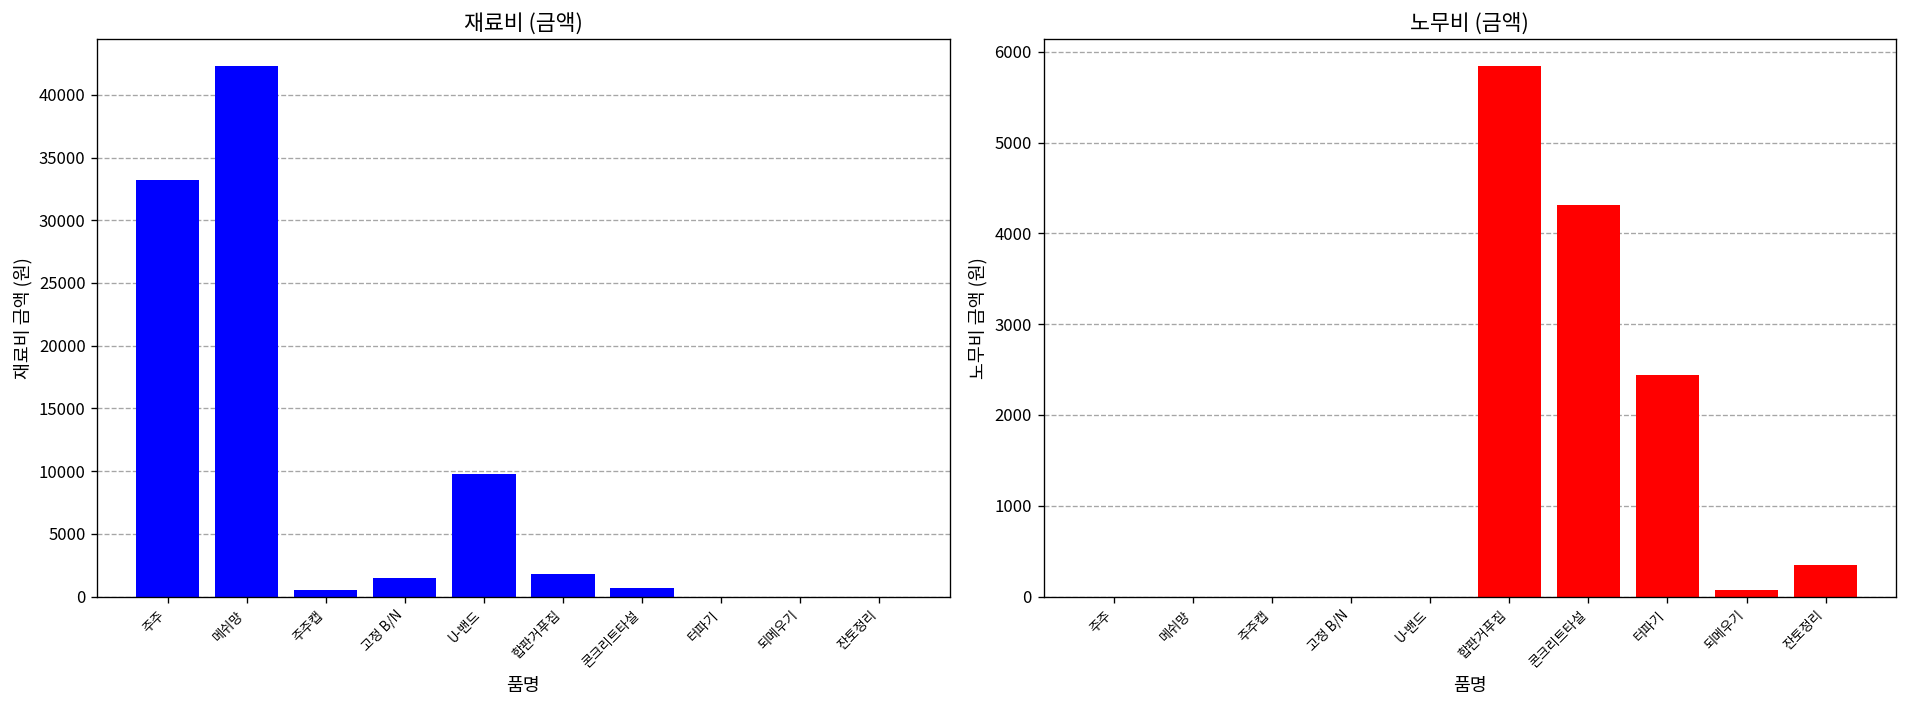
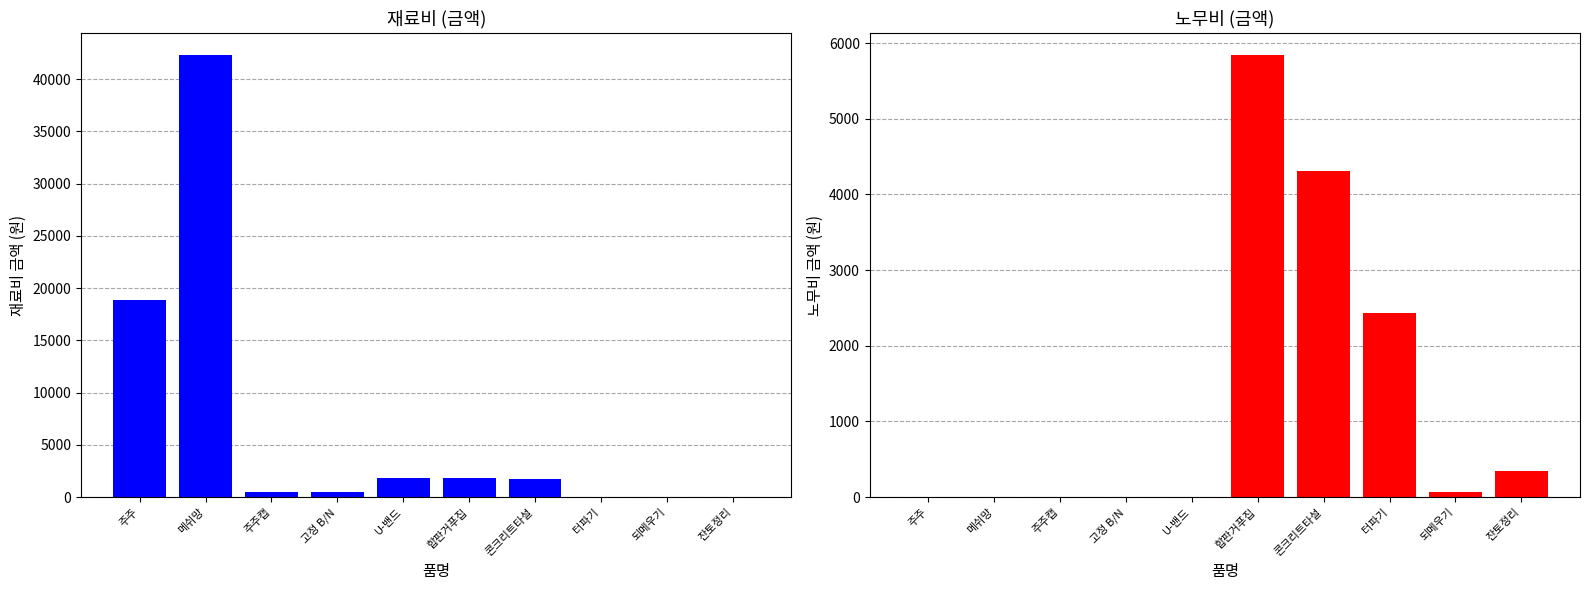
  {
    "재료비 (금액)": {
-     "주주": 33200,
+     "주주": 18900,
      "메쉬망": 42300,
      "주주캡": 500,
-     "고정 B/N": 1500,
-     "U-밴드": 9700,
+     "고정 B/N": 500,
+     "U-밴드": 1800,
      "합판거푸집": 1800,
-     "콘크리트타설": 700,
+     "콘크리트타설": 1700,
      "터파기": 0,
      "되메우기": 0,
      "잔토정리": 0
    },
    "노무비 (금액)": {
      "주주": 0,
      "메쉬망": 0,
      "주주캡": 0,
      "고정 B/N": 0,
      "U-밴드": 0,
      "합판거푸집": 5800,
      "콘크리트타설": 4300,
      "터파기": 2400,
      "되메우기": 100,
      "잔토정리": 300
    }
  }
